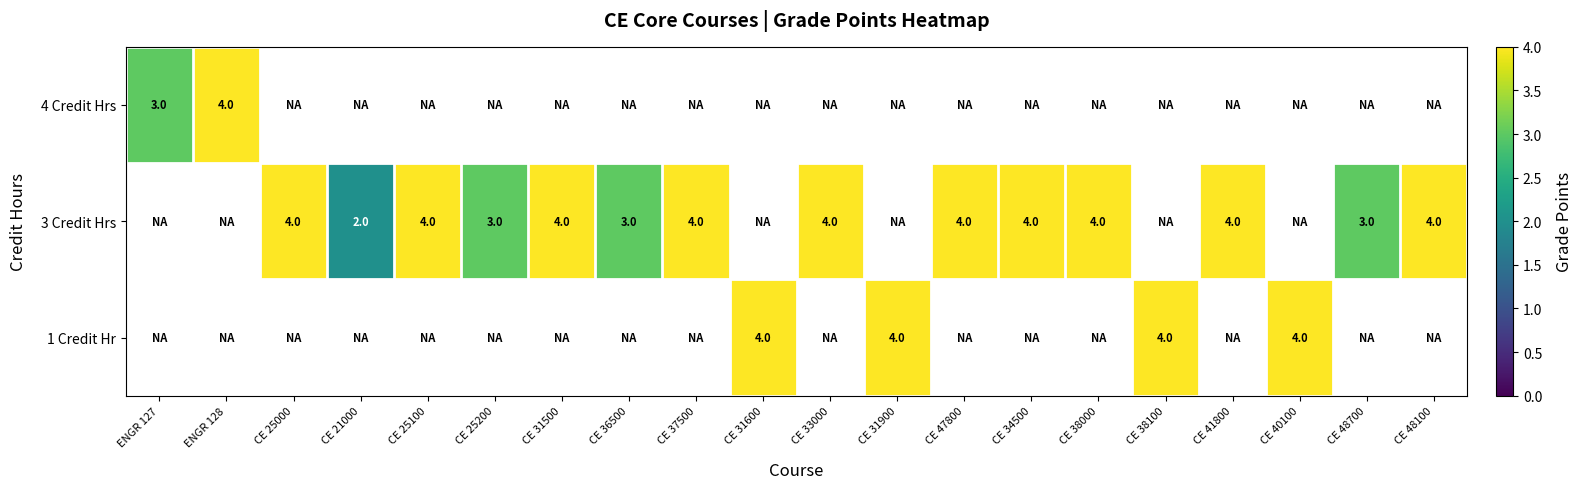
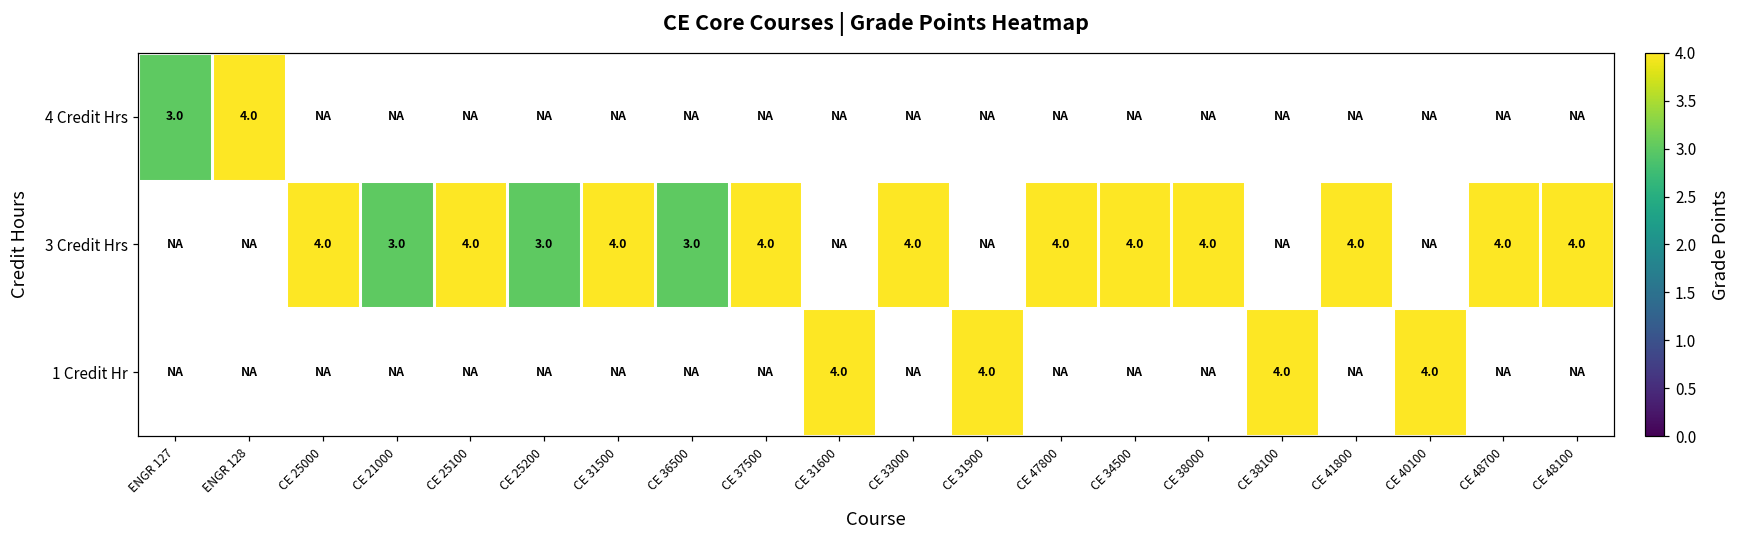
  {
    "4 Credit Hrs": {
      "ENGR 127": 3.0,
      "ENGR 128": 4.0
    },
    "3 Credit Hrs": {
      "CE 25000": 4.0,
-     "CE 21000": 2.0,
+     "CE 21000": 3.0,
      "CE 25100": 4.0,
      "CE 25200": 3.0,
      "CE 31500": 4.0,
      "CE 36500": 3.0,
      "CE 37500": 4.0,
      "CE 33000": 4.0,
      "CE 47800": 4.0,
      "CE 34500": 4.0,
      "CE 38000": 4.0,
      "CE 41800": 4.0,
-     "CE 48700": 3.0,
+     "CE 48700": 4.0,
      "CE 48100": 4.0
    },
    "1 Credit Hr": {
      "CE 31600": 4.0,
      "CE 31900": 4.0,
      "CE 38100": 4.0,
      "CE 40100": 4.0
    }
  }
